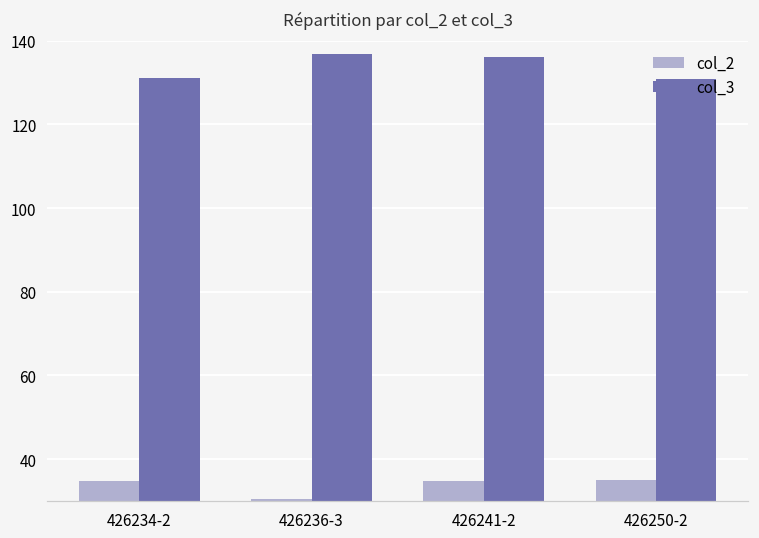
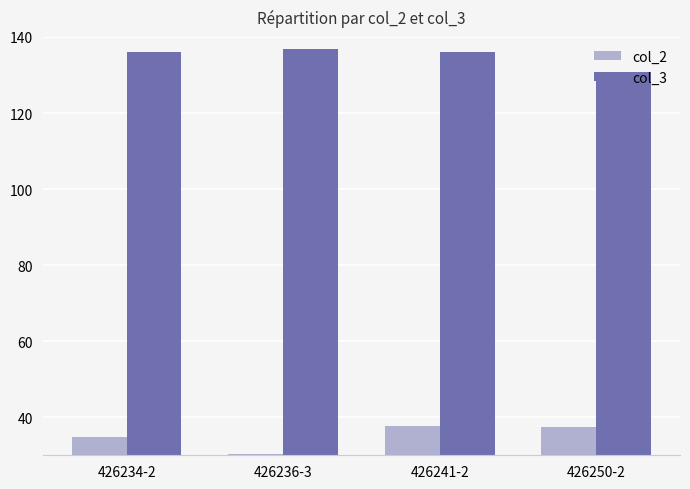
  {
    "col_2": {
      "426234-2": 35,
      "426236-3": 30,
-     "426241-2": 35,
-     "426250-2": 35
+     "426241-2": 38,
+     "426250-2": 37
    },
    "col_3": {
-     "426234-2": 131,
+     "426234-2": 136,
      "426236-3": 137,
      "426241-2": 136,
      "426250-2": 131
    }
  }
